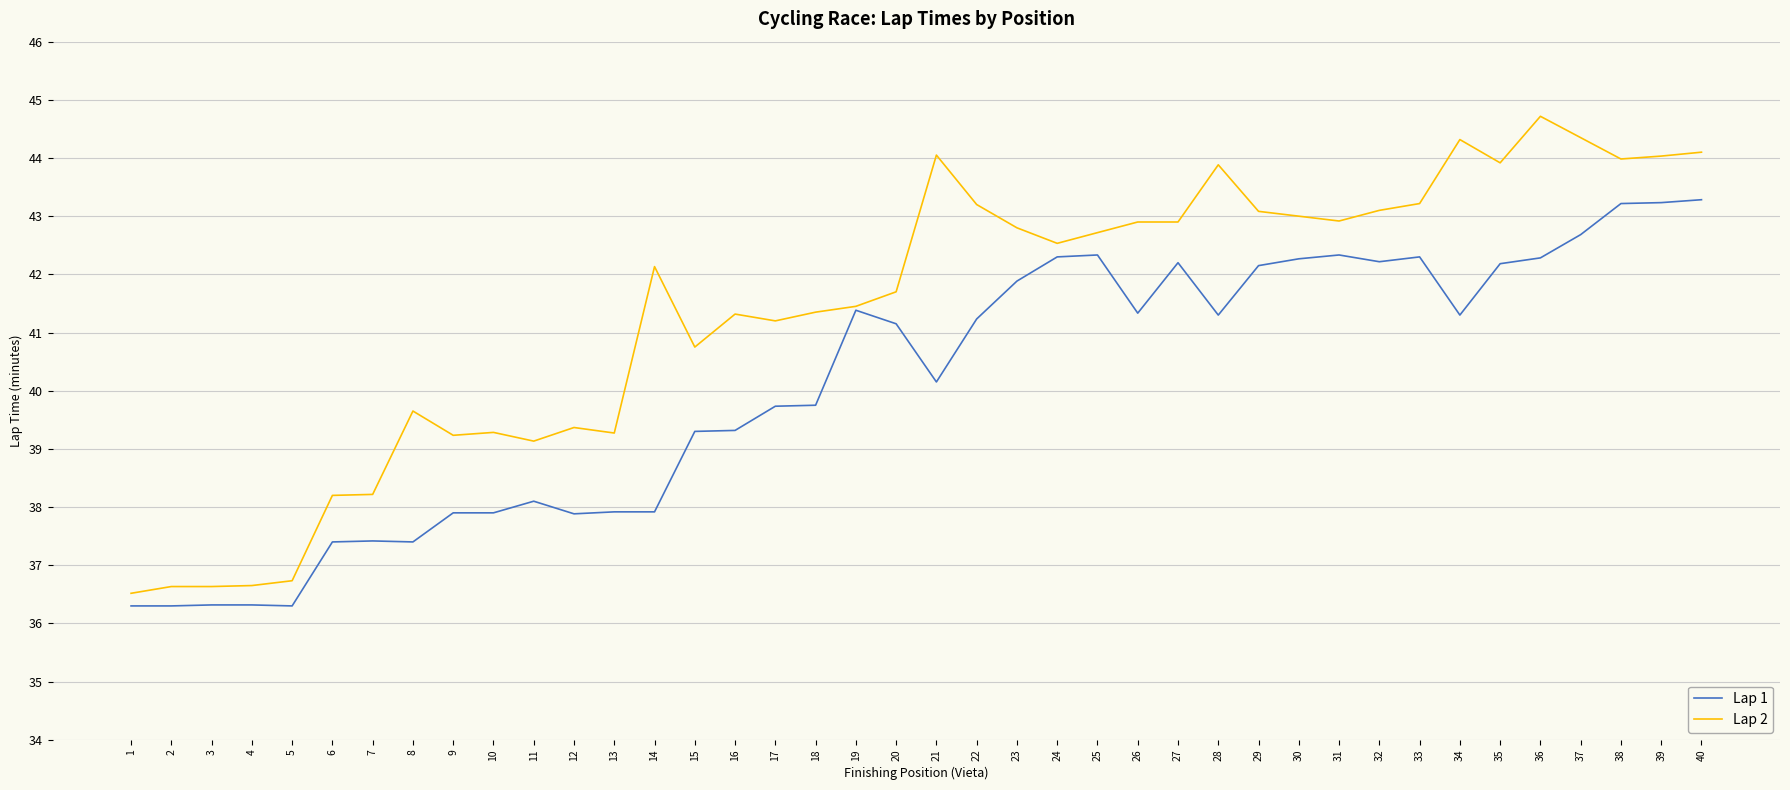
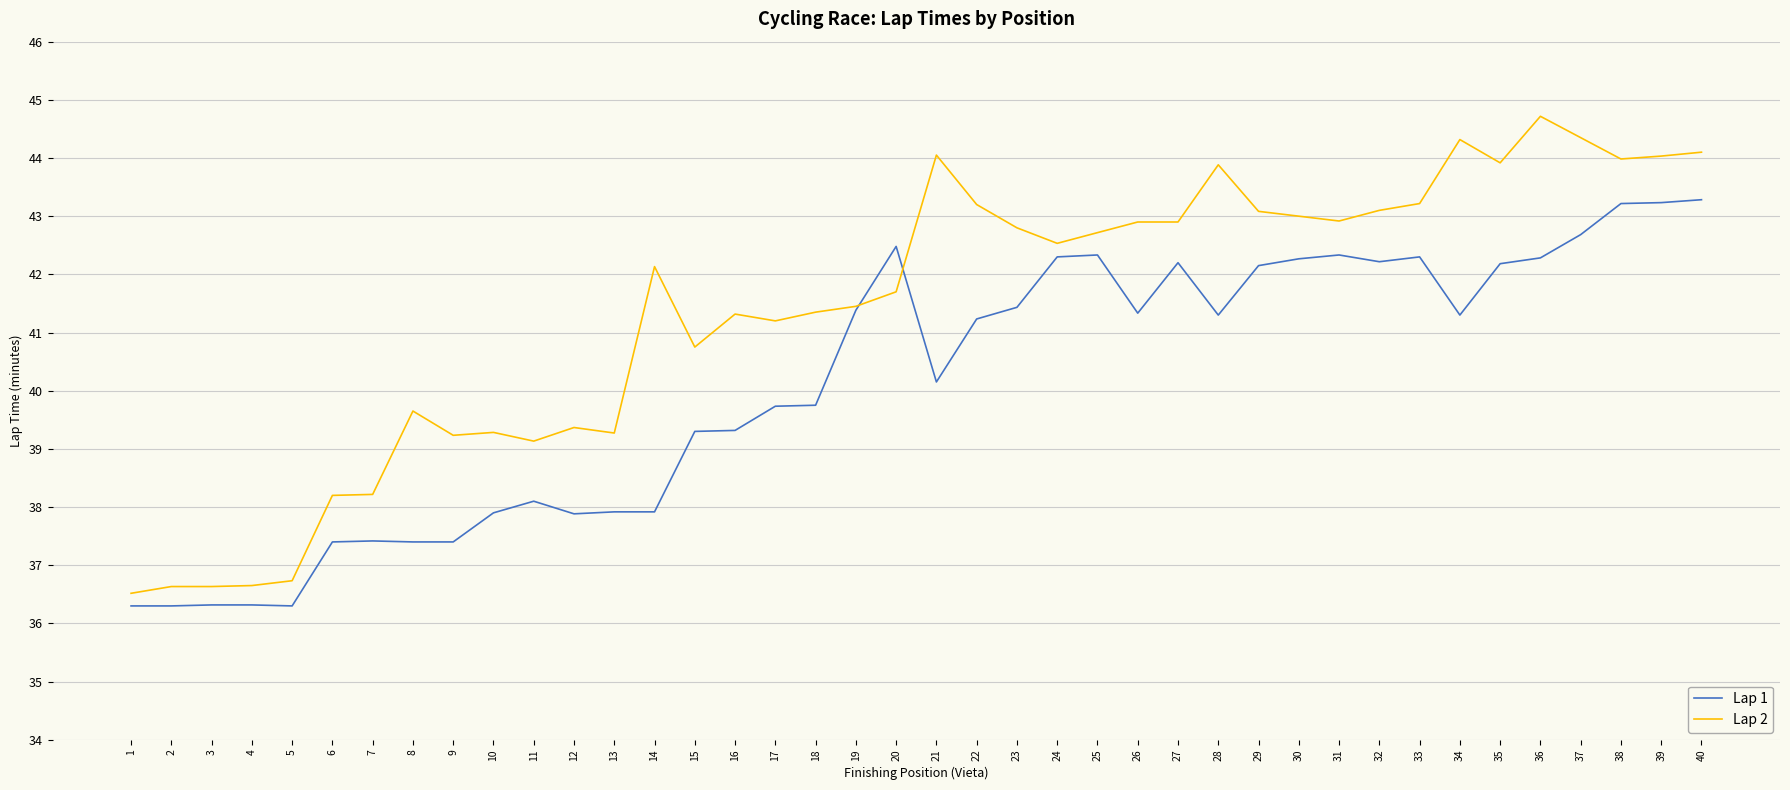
  {
    "Lap 1": {
      "1": 36.3,
      "2": 36.3,
      "3": 36.3,
      "4": 36.3,
      "5": 36.3,
      "6": 37.4,
      "7": 37.4,
      "8": 37.4,
-     "9": 37.9,
+     "9": 37.4,
      "10": 37.9,
      "11": 38.1,
      "12": 37.9,
      "13": 37.9,
      "14": 37.9,
      "15": 39.3,
      "16": 39.3,
      "17": 39.7,
      "18": 39.8,
      "19": 41.4,
-     "20": 41.2,
+     "20": 42.5,
      "21": 40.2,
      "22": 41.2,
-     "23": 41.9,
+     "23": 41.4,
      "24": 42.3,
      "25": 42.3,
      "26": 41.3,
      "27": 42.2,
      "28": 41.3,
      "29": 42.2,
      "30": 42.3,
      "31": 42.3,
      "32": 42.2,
      "33": 42.3,
      "34": 41.3,
      "35": 42.2,
      "36": 42.3,
      "37": 42.7,
      "38": 43.2,
      "39": 43.2,
      "40": 43.3
    },
    "Lap 2": {
      "1": 36.5,
      "2": 36.6,
      "3": 36.6,
      "4": 36.7,
      "5": 36.7,
      "6": 38.2,
      "7": 38.2,
      "8": 39.7,
      "9": 39.2,
      "10": 39.3,
      "11": 39.1,
      "12": 39.4,
      "13": 39.3,
      "14": 42.1,
      "15": 40.8,
      "16": 41.3,
      "17": 41.2,
      "18": 41.4,
      "19": 41.5,
      "20": 41.7,
      "21": 44.1,
      "22": 43.2,
      "23": 42.8,
      "24": 42.5,
      "25": 42.7,
      "26": 42.9,
      "27": 42.9,
      "28": 43.9,
      "29": 43.1,
      "30": 43.0,
      "31": 42.9,
      "32": 43.1,
      "33": 43.2,
      "34": 44.3,
      "35": 43.9,
      "36": 44.7,
      "37": 44.4,
      "38": 44.0,
      "39": 44.0,
      "40": 44.1
    }
  }
